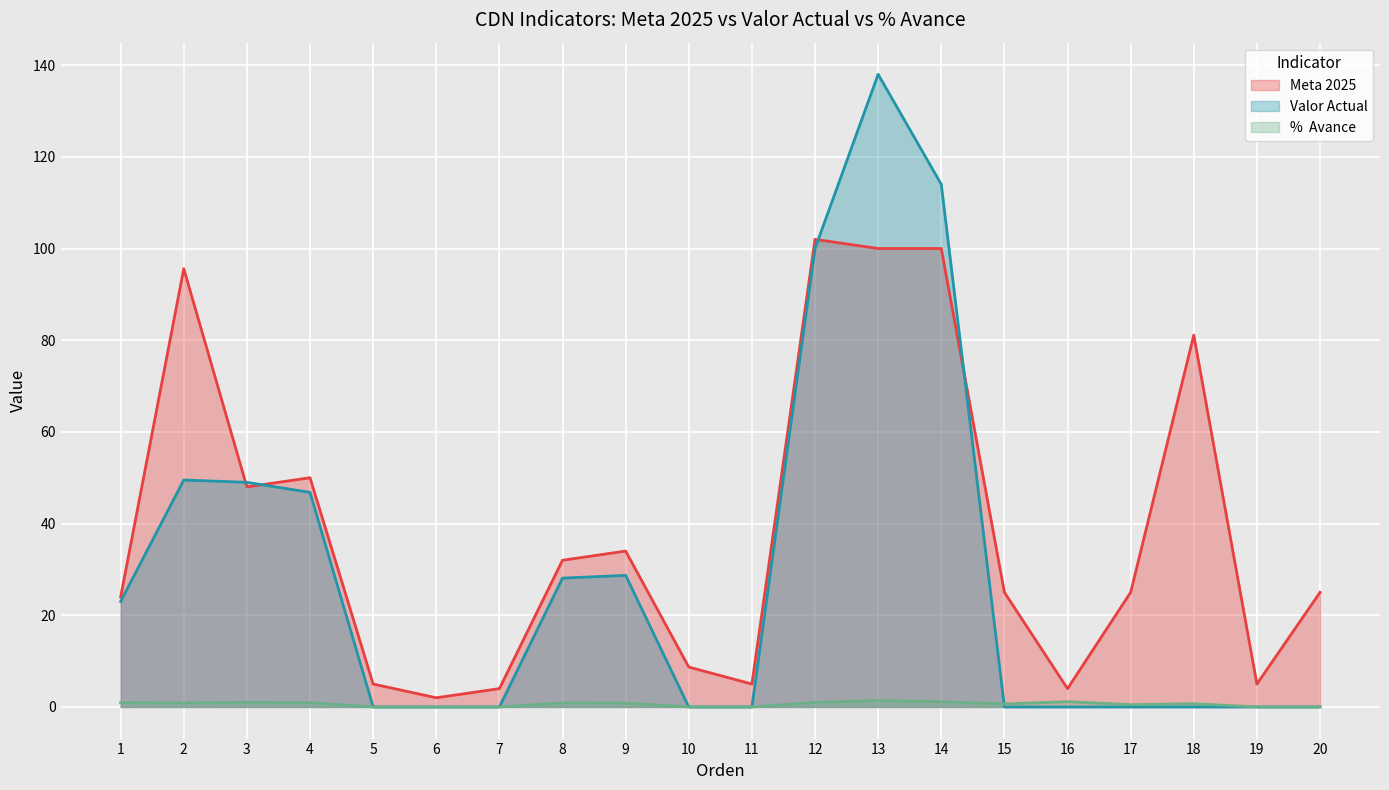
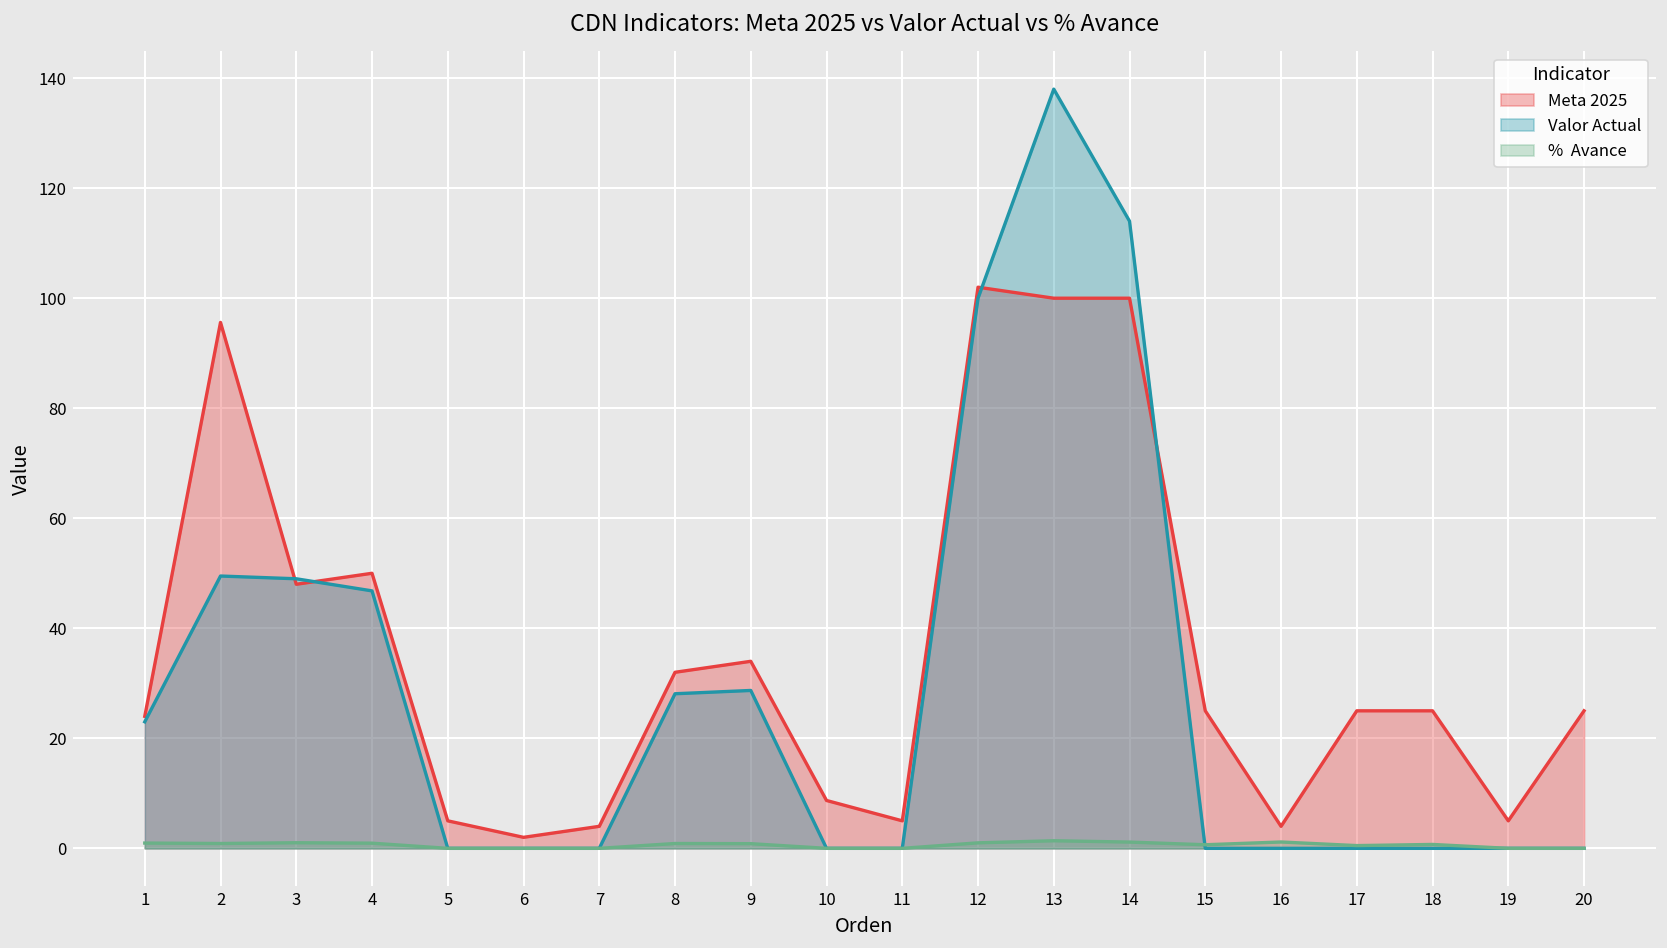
  {
    "Meta 2025": {
      "1": 24,
      "2": 96,
      "3": 48,
      "4": 50,
      "5": 5,
      "6": 2,
      "7": 4,
      "8": 32,
      "9": 34,
      "10": 9,
      "11": 5,
      "12": 102,
      "13": 100,
      "14": 100,
      "15": 25,
      "16": 4,
      "17": 25,
-     "18": 81,
+     "18": 25,
      "19": 5,
      "20": 25
    }
  }
